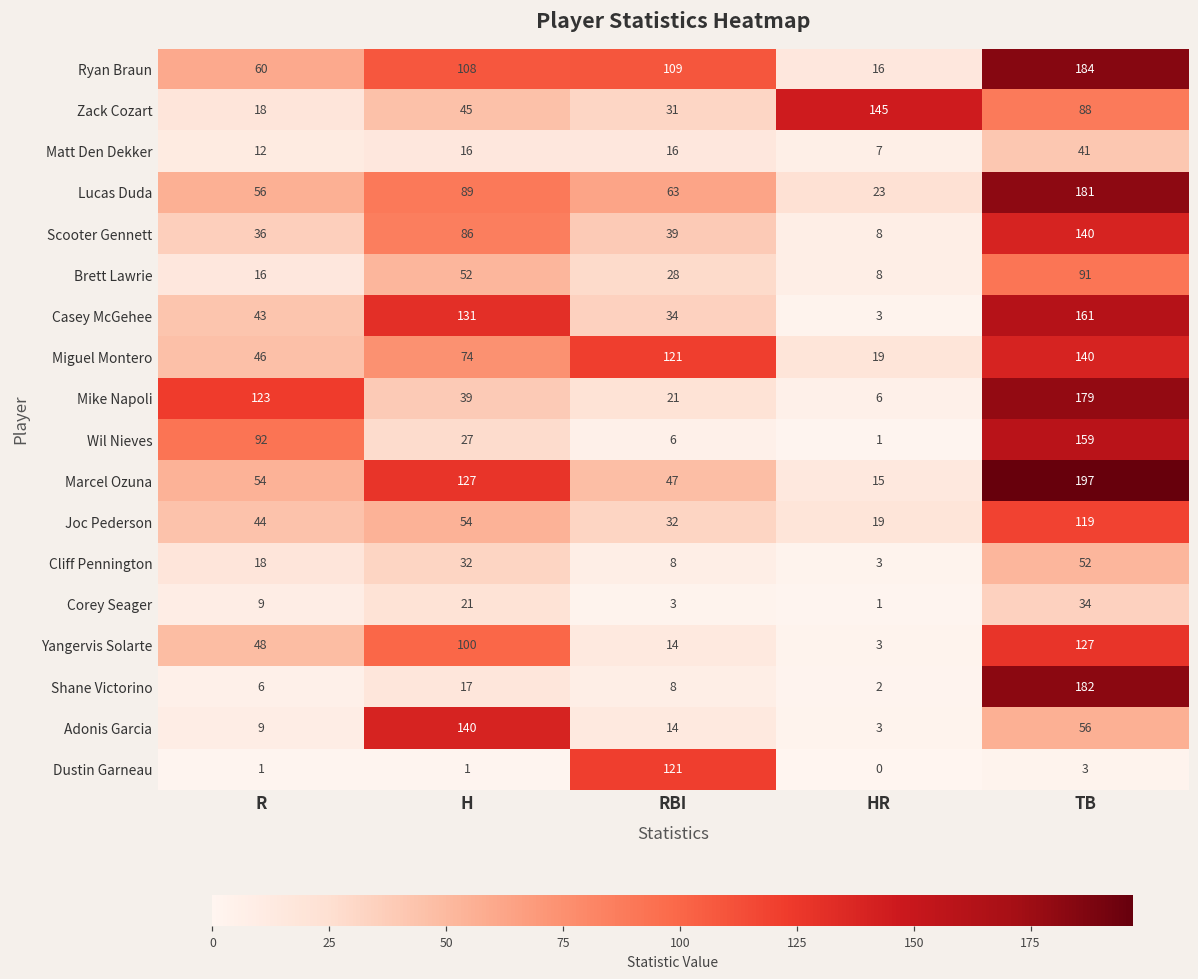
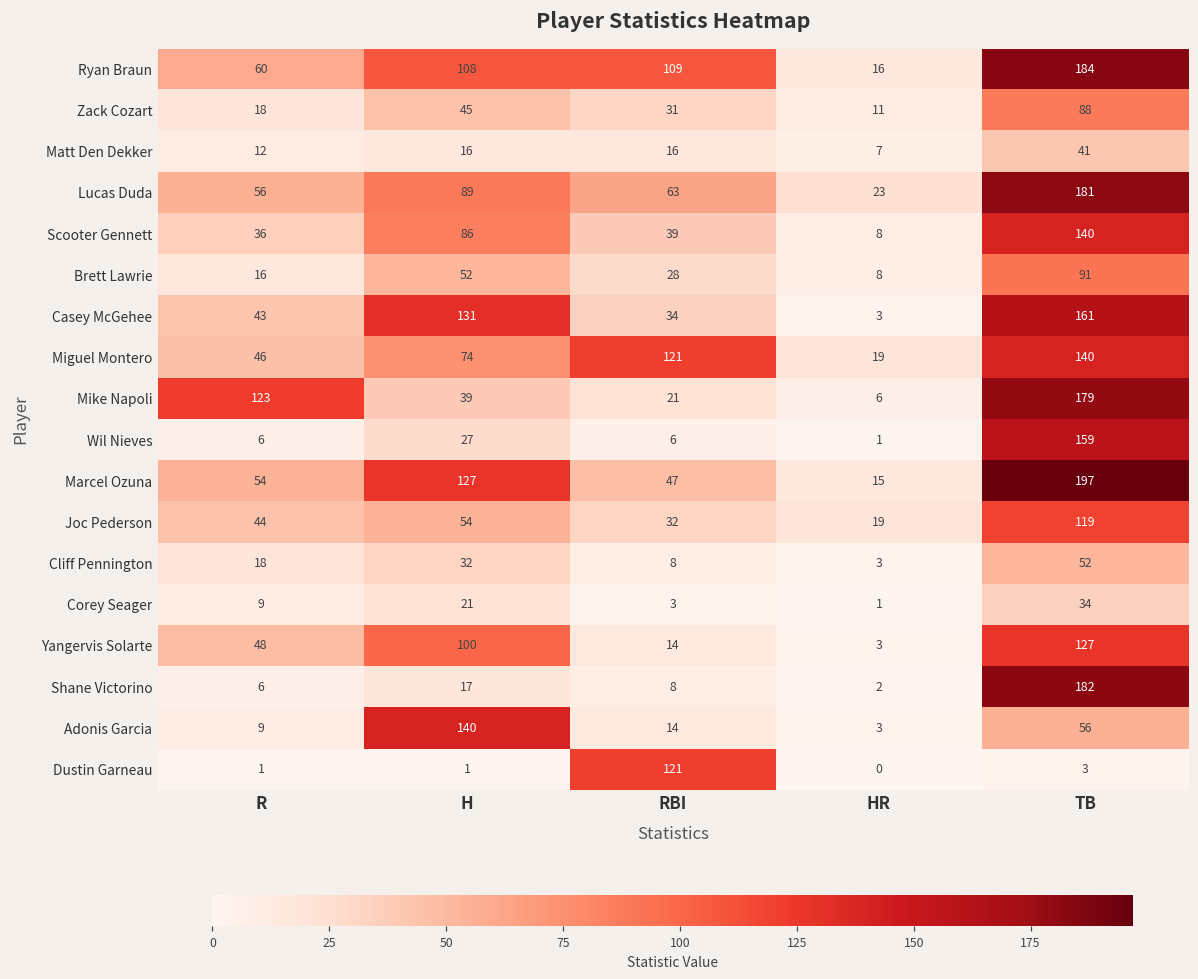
  {
    "Ryan Braun": {
      "R": 60,
      "H": 108,
      "RBI": 109,
      "HR": 16,
      "TB": 184
    },
    "Zack Cozart": {
      "R": 18,
      "H": 45,
      "RBI": 31,
-     "HR": 145,
+     "HR": 11,
      "TB": 88
    },
    "Matt Den Dekker": {
      "R": 12,
      "H": 16,
      "RBI": 16,
      "HR": 7,
      "TB": 41
    },
    "Lucas Duda": {
      "R": 56,
      "H": 89,
      "RBI": 63,
      "HR": 23,
      "TB": 181
    },
    "Scooter Gennett": {
      "R": 36,
      "H": 86,
      "RBI": 39,
      "HR": 8,
      "TB": 140
    },
    "Brett Lawrie": {
      "R": 16,
      "H": 52,
      "RBI": 28,
      "HR": 8,
      "TB": 91
    },
    "Casey McGehee": {
      "R": 43,
      "H": 131,
      "RBI": 34,
      "HR": 3,
      "TB": 161
    },
    "Miguel Montero": {
      "R": 46,
      "H": 74,
      "RBI": 121,
      "HR": 19,
      "TB": 140
    },
    "Mike Napoli": {
      "R": 123,
      "H": 39,
      "RBI": 21,
      "HR": 6,
      "TB": 179
    },
    "Wil Nieves": {
-     "R": 92,
+     "R": 6,
      "H": 27,
      "RBI": 6,
      "HR": 1,
      "TB": 159
    },
    "Marcel Ozuna": {
      "R": 54,
      "H": 127,
      "RBI": 47,
      "HR": 15,
      "TB": 197
    },
    "Joc Pederson": {
      "R": 44,
      "H": 54,
      "RBI": 32,
      "HR": 19,
      "TB": 119
    },
    "Cliff Pennington": {
      "R": 18,
      "H": 32,
      "RBI": 8,
      "HR": 3,
      "TB": 52
    },
    "Corey Seager": {
      "R": 9,
      "H": 21,
      "RBI": 3,
      "HR": 1,
      "TB": 34
    },
    "Yangervis Solarte": {
      "R": 48,
      "H": 100,
      "RBI": 14,
      "HR": 3,
      "TB": 127
    },
    "Shane Victorino": {
      "R": 6,
      "H": 17,
      "RBI": 8,
      "HR": 2,
      "TB": 182
    },
    "Adonis Garcia": {
      "R": 9,
      "H": 140,
      "RBI": 14,
      "HR": 3,
      "TB": 56
    },
    "Dustin Garneau": {
      "R": 1,
      "H": 1,
      "RBI": 121,
      "HR": 0,
      "TB": 3
    }
  }
